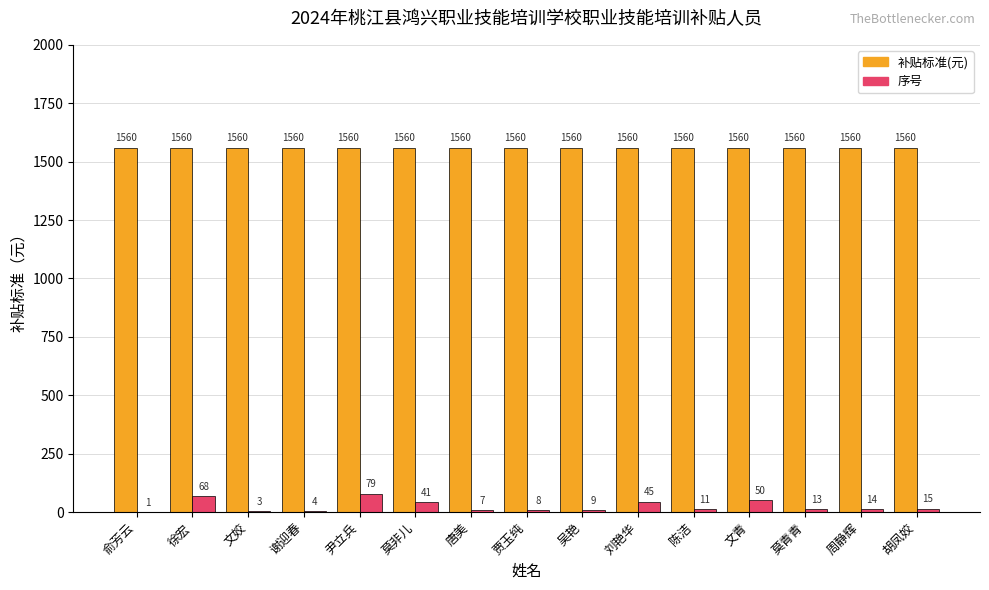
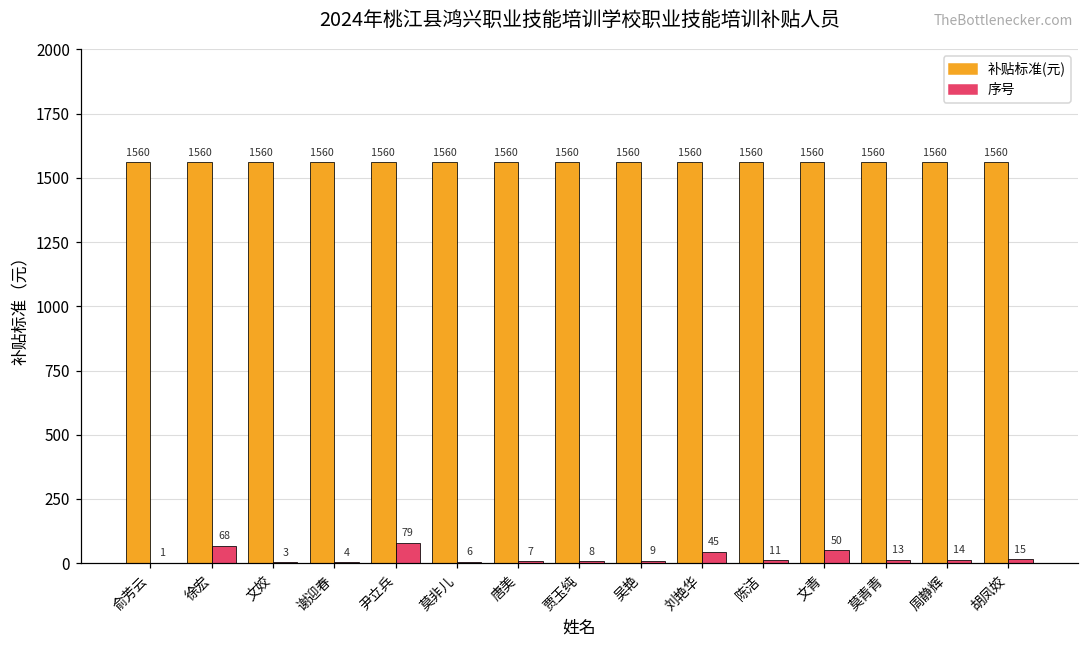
  {
    "补贴标准(元)": {
      "俞芳云": 1560,
      "徐宏": 1560,
      "文姣": 1560,
      "谢迎春": 1560,
      "尹立兵": 1560,
      "莫非儿": 1560,
      "唐美": 1560,
      "贾玉纯": 1560,
      "吴艳": 1560,
      "刘艳华": 1560,
      "陈洁": 1560,
      "文青": 1560,
      "莫青青": 1560,
      "周静辉": 1560,
      "胡凤姣": 1560
    },
    "序号": {
      "俞芳云": 1,
      "徐宏": 68,
      "文姣": 3,
      "谢迎春": 4,
      "尹立兵": 79,
-     "莫非儿": 41,
+     "莫非儿": 6,
      "唐美": 7,
      "贾玉纯": 8,
      "吴艳": 9,
      "刘艳华": 45,
      "陈洁": 11,
      "文青": 50,
      "莫青青": 13,
      "周静辉": 14,
      "胡凤姣": 15
    }
  }
